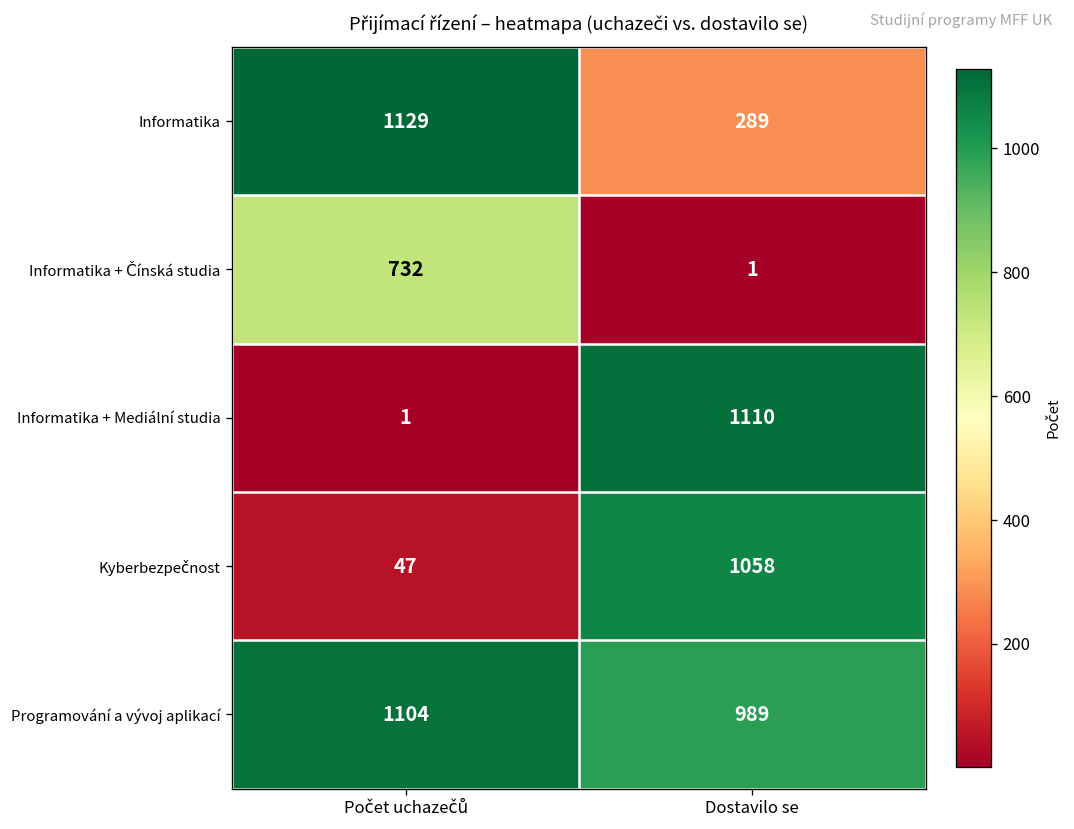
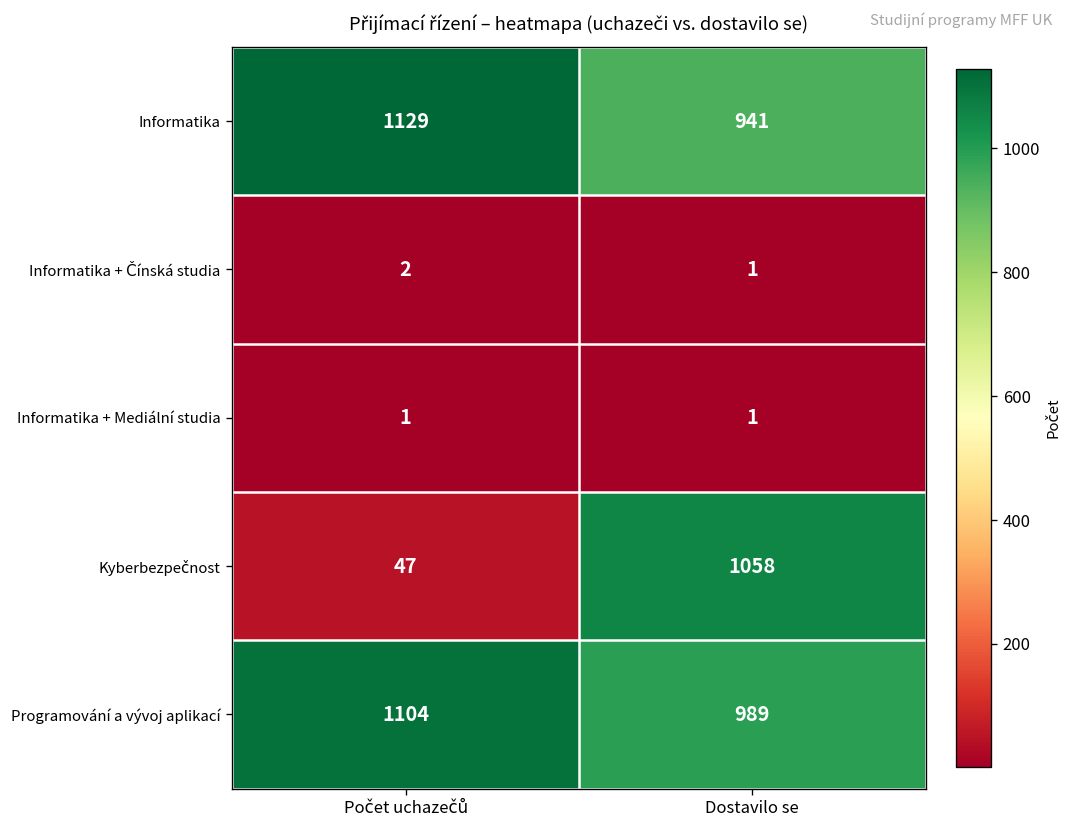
  {
    "Informatika": {
      "Počet uchazečů": 1129,
-     "Dostavilo se": 289
+     "Dostavilo se": 941
    },
    "Informatika + Čínská studia": {
-     "Počet uchazečů": 732,
+     "Počet uchazečů": 2,
      "Dostavilo se": 1
    },
    "Informatika + Mediální studia": {
      "Počet uchazečů": 1,
-     "Dostavilo se": 1110
+     "Dostavilo se": 1
    },
    "Kyberbezpečnost": {
      "Počet uchazečů": 47,
      "Dostavilo se": 1058
    },
    "Programování a vývoj aplikací": {
      "Počet uchazečů": 1104,
      "Dostavilo se": 989
    }
  }
